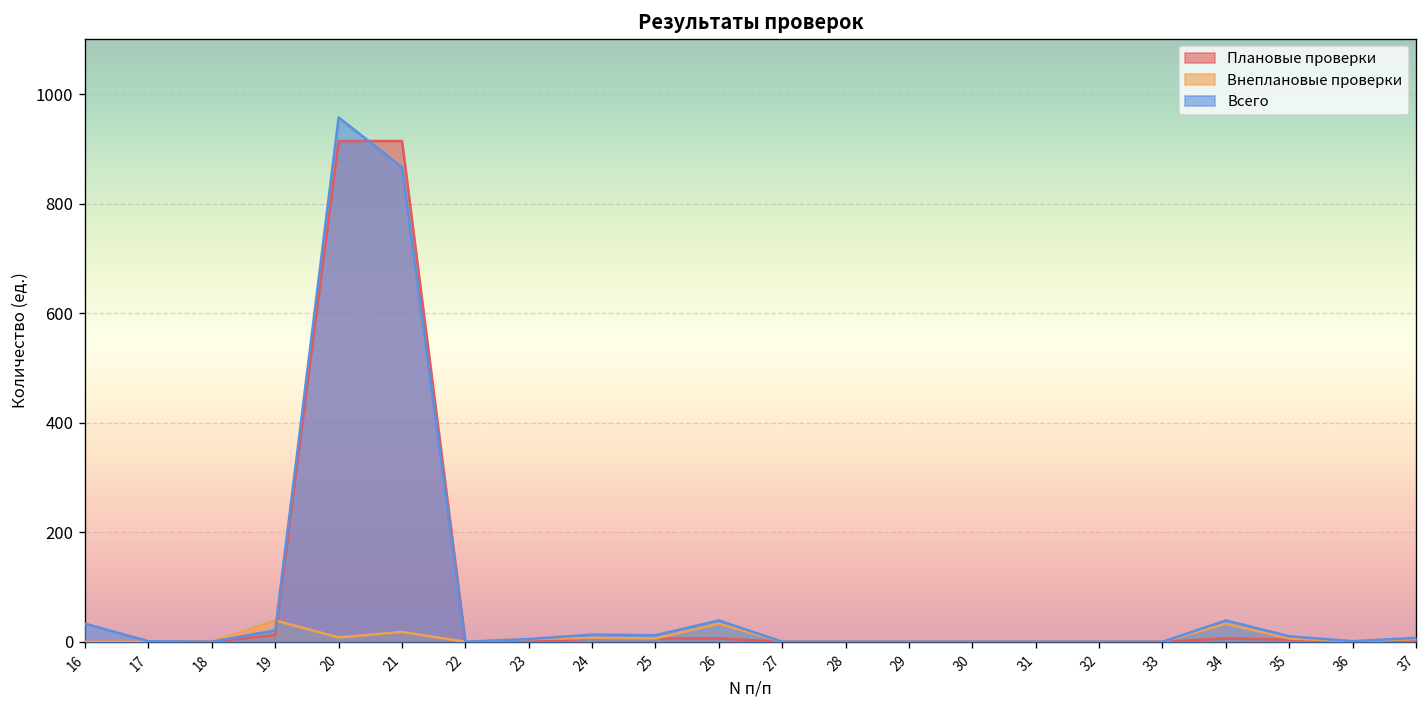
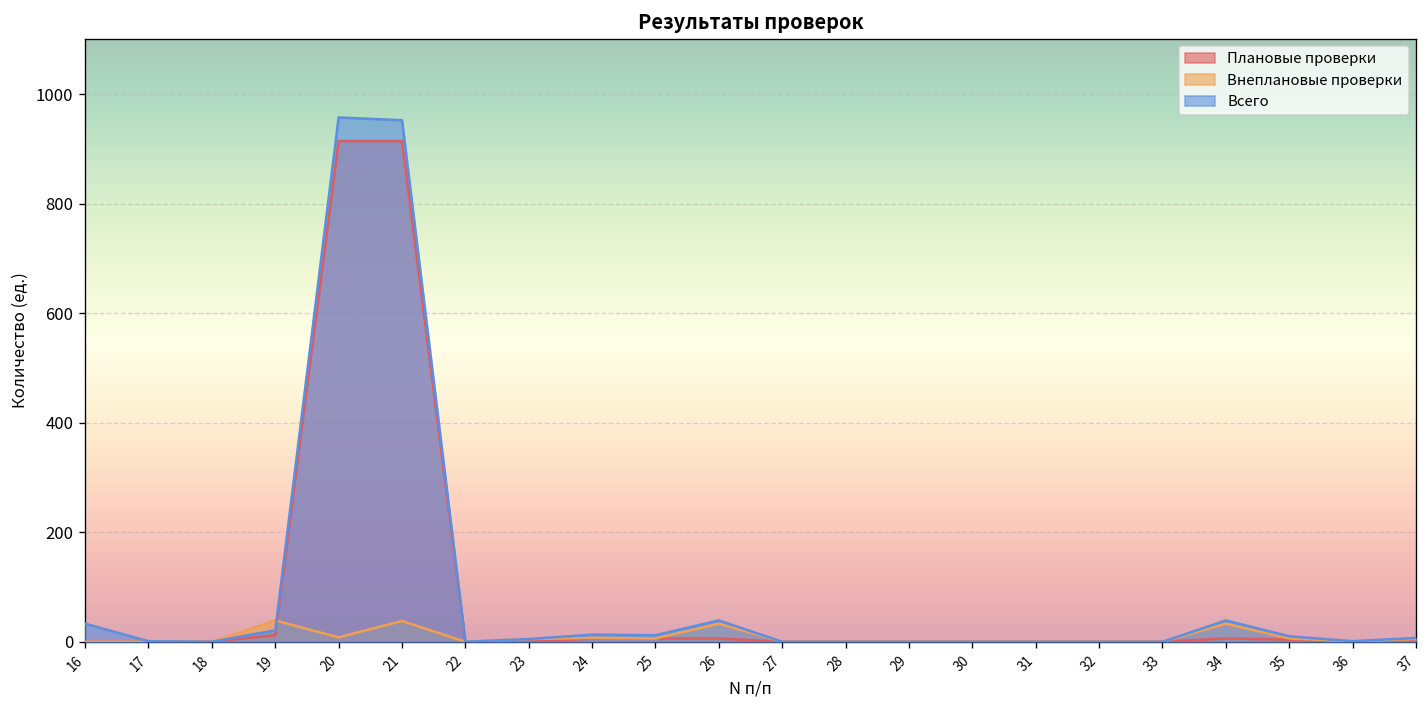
  {
    "Плановые проверки": {
      "19": 10,
      "20": 920,
      "21": 920,
      "26": 10,
      "34": 10
    },
    "Внеплановые проверки": {
      "19": 40,
      "20": 10,
-     "21": 20,
+     "21": 40,
      "26": 30,
      "34": 30
    },
    "Всего": {
      "16": 30,
      "19": 20,
      "20": 960,
-     "21": 870,
+     "21": 950,
      "24": 10,
      "25": 10,
      "26": 40,
      "34": 40
    }
  }
